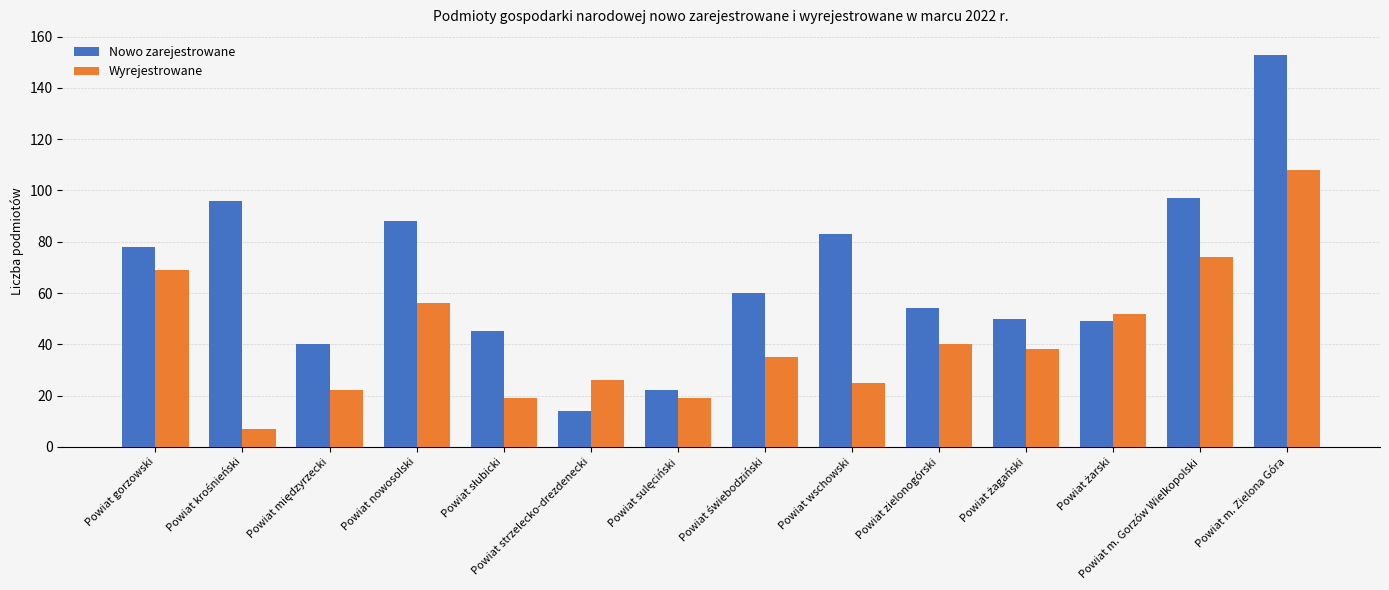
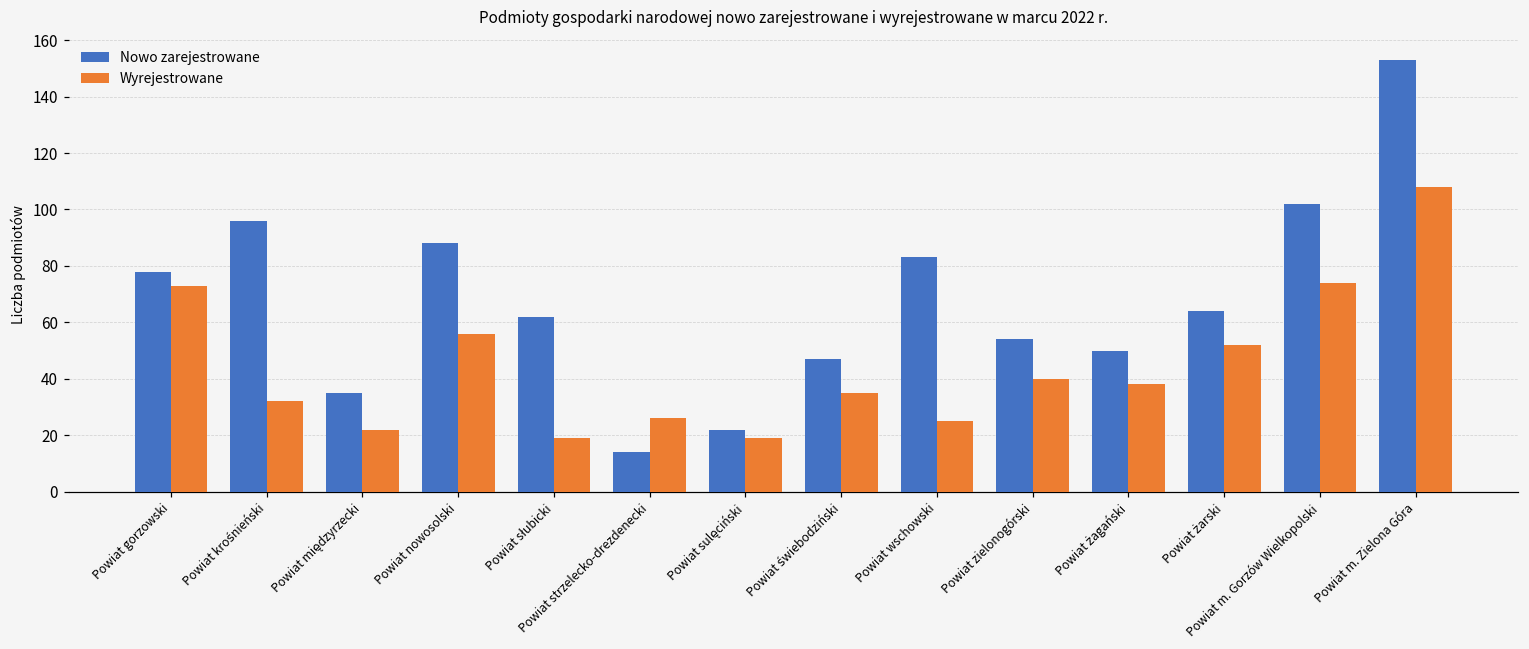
  {
    "Nowo zarejestrowane": {
      "Powiat gorzowski": 78,
      "Powiat krośnieński": 96,
-     "Powiat międzyrzecki": 40,
+     "Powiat międzyrzecki": 35,
      "Powiat nowosolski": 88,
-     "Powiat słubicki": 45,
+     "Powiat słubicki": 62,
      "Powiat strzelecko-drezdenecki": 14,
      "Powiat sulęciński": 22,
-     "Powiat świebodziński": 60,
+     "Powiat świebodziński": 47,
      "Powiat wschowski": 83,
      "Powiat zielonogórski": 54,
      "Powiat żagański": 50,
-     "Powiat żarski": 49,
-     "Powiat m. Gorzów Wielkopolski": 97,
+     "Powiat żarski": 64,
+     "Powiat m. Gorzów Wielkopolski": 102,
      "Powiat m. Zielona Góra": 153
    },
    "Wyrejestrowane": {
-     "Powiat gorzowski": 69,
-     "Powiat krośnieński": 7,
+     "Powiat gorzowski": 73,
+     "Powiat krośnieński": 32,
      "Powiat międzyrzecki": 22,
      "Powiat nowosolski": 56,
      "Powiat słubicki": 19,
      "Powiat strzelecko-drezdenecki": 26,
      "Powiat sulęciński": 19,
      "Powiat świebodziński": 35,
      "Powiat wschowski": 25,
      "Powiat zielonogórski": 40,
      "Powiat żagański": 38,
      "Powiat żarski": 52,
      "Powiat m. Gorzów Wielkopolski": 74,
      "Powiat m. Zielona Góra": 108
    }
  }
